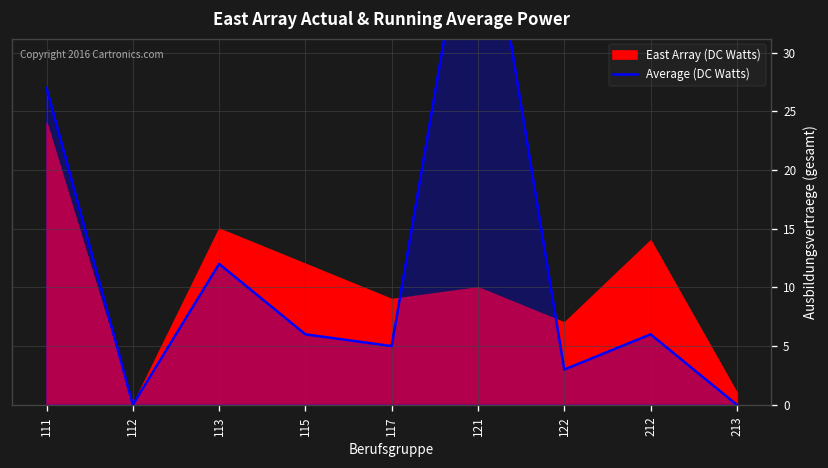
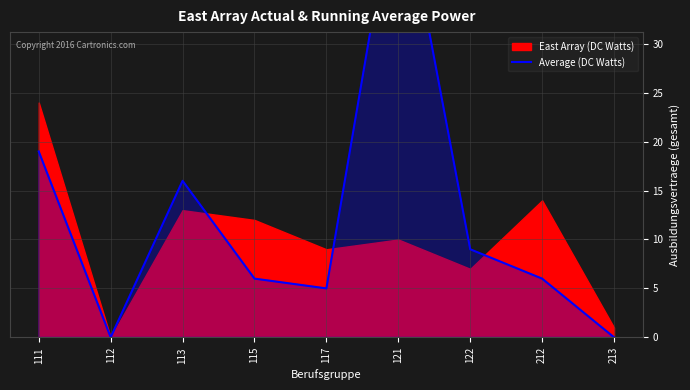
  {
    "Average (DC Watts)": {
-     "111": 27,
-     "113": 12,
+     "111": 19,
+     "113": 16,
      "115": 6,
      "117": 5,
-     "122": 3,
+     "122": 9,
      "212": 6,
      "213": 0
    },
    "East Array (DC Watts)": {
      "111": 24,
-     "113": 15,
+     "113": 13,
      "115": 12,
      "117": 9,
      "121": 10,
      "122": 7,
      "212": 14,
      "213": 1
    }
  }
